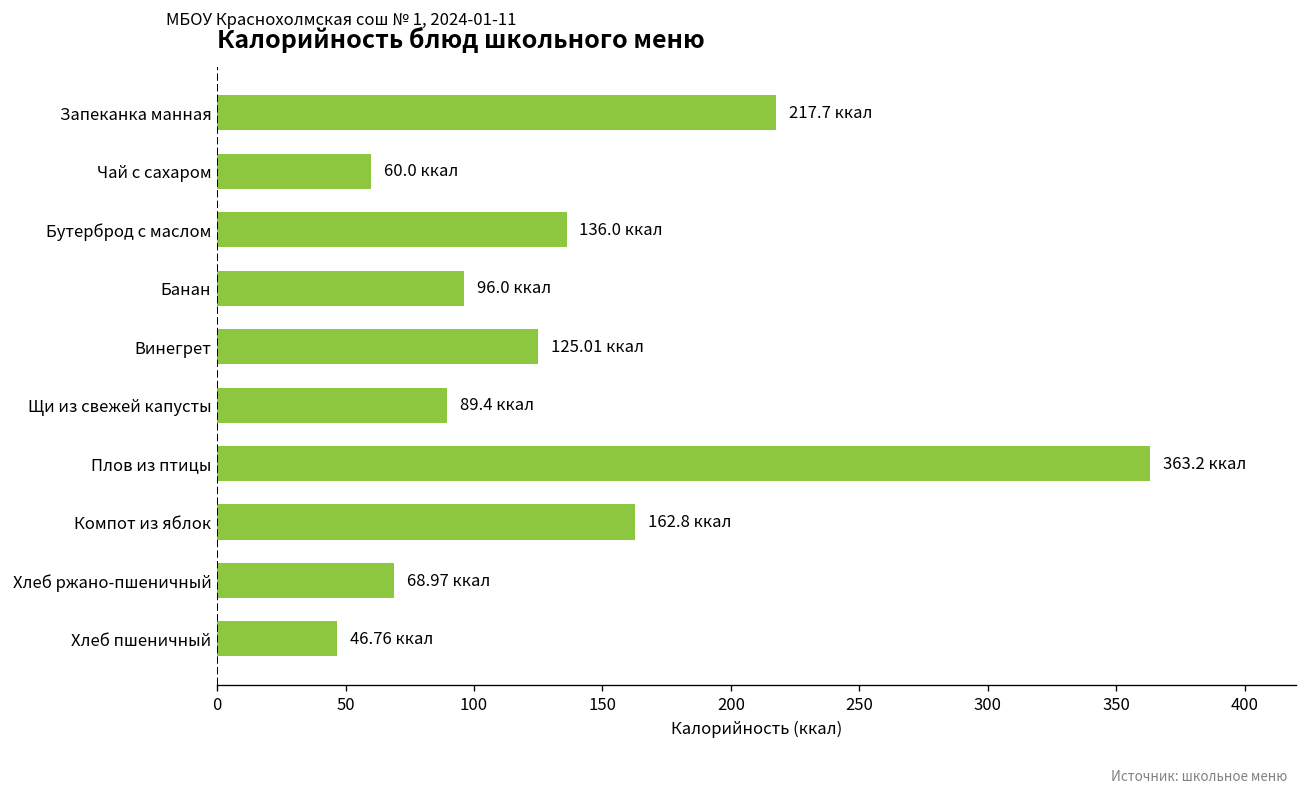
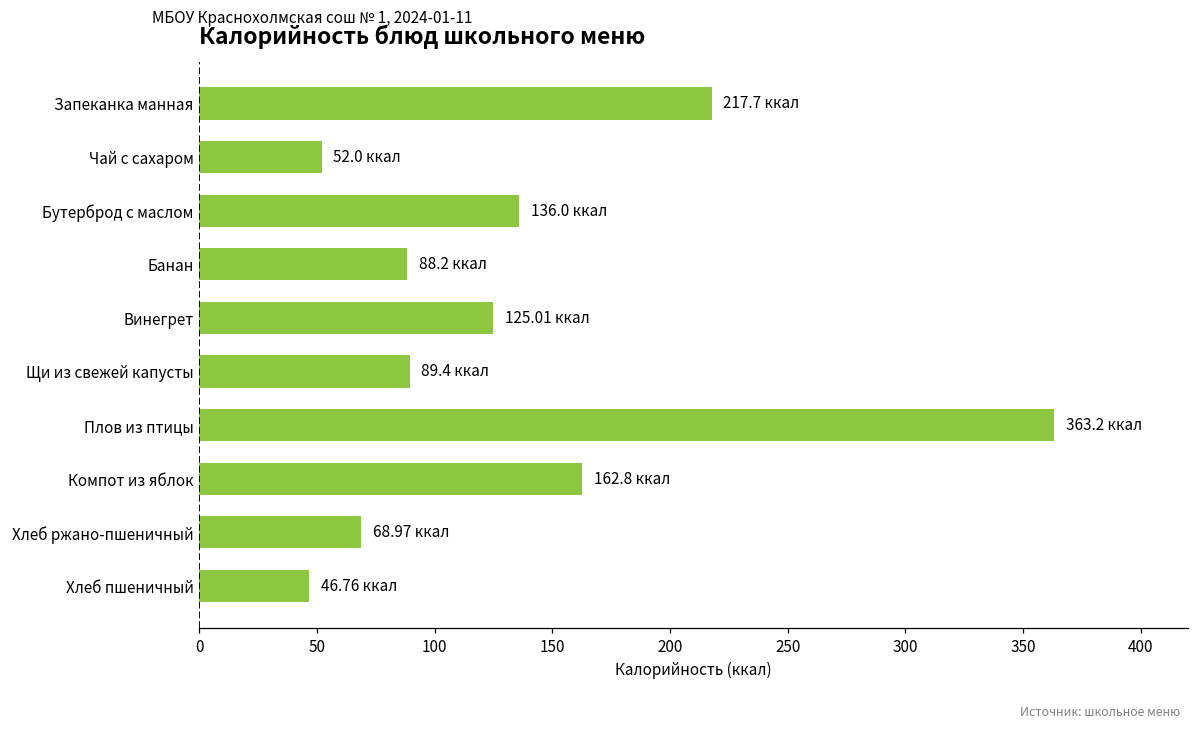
  {
    "Запеканка манная": 217.7,
-   "Чай с сахаром": 60.0,
+   "Чай с сахаром": 52.0,
    "Бутерброд с маслом": 136.0,
-   "Банан": 96.0,
+   "Банан": 88.2,
    "Винегрет": 125.01,
    "Щи из свежей капусты": 89.4,
    "Плов из птицы": 363.2,
    "Компот из яблок": 162.8,
    "Хлеб ржано-пшеничный": 68.97,
    "Хлеб пшеничный": 46.76
  }
